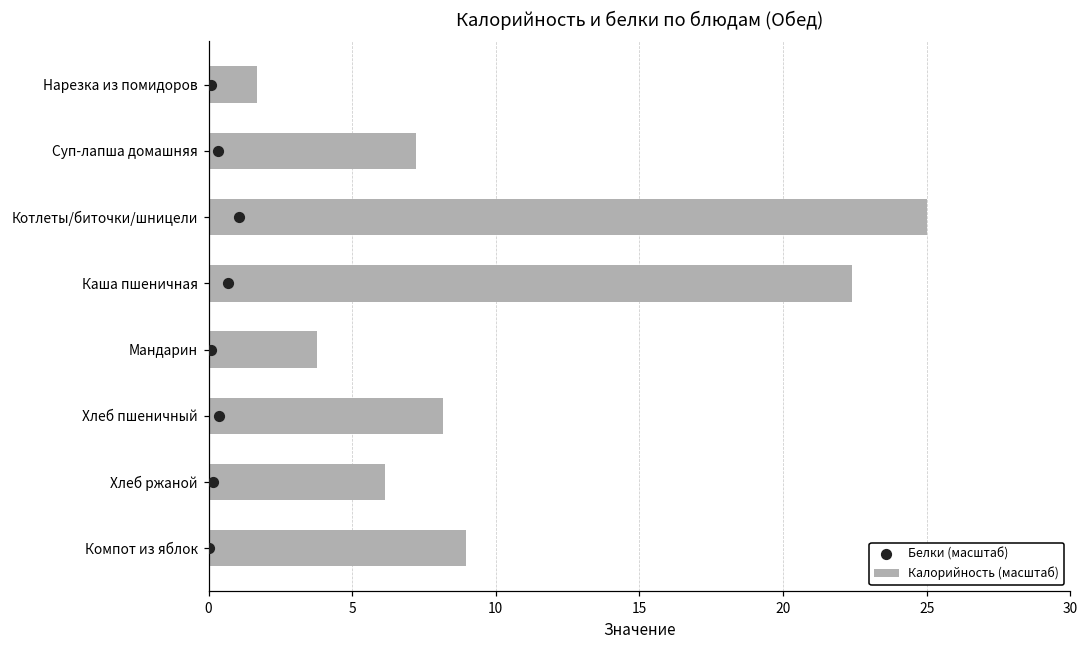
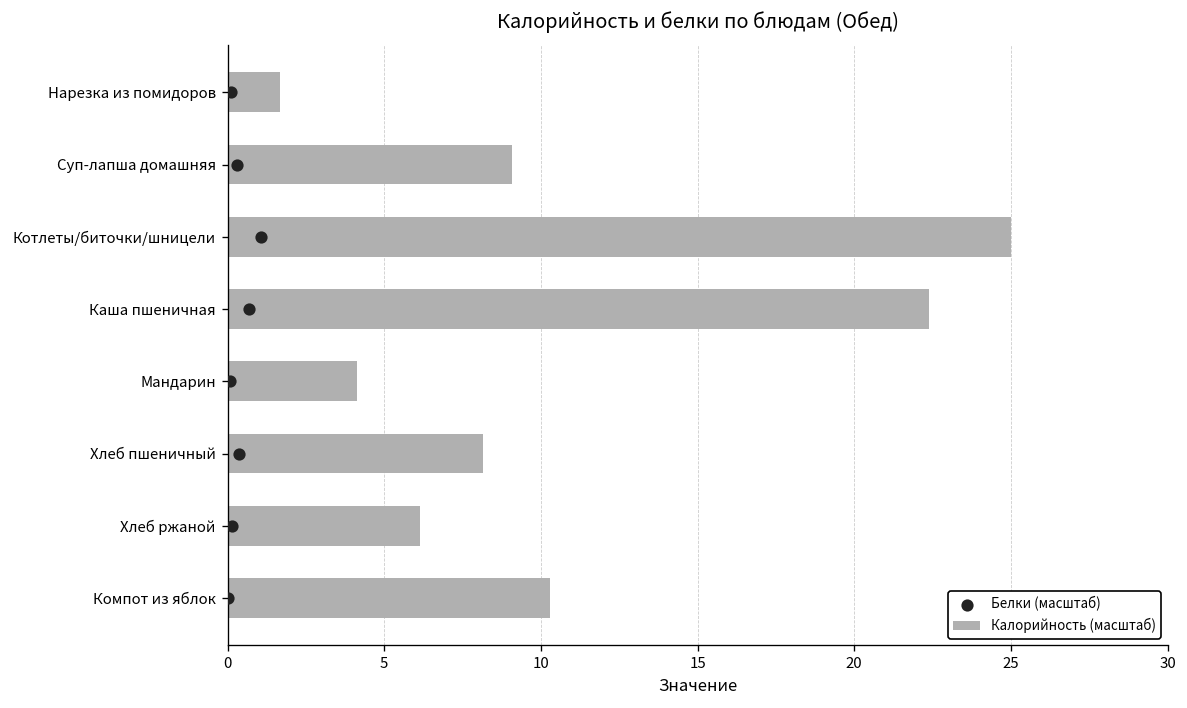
  {
    "Калорийность (масштаб)": {
      "Нарезка из помидоров": 1.7,
-     "Суп-лапша домашняя": 7.2,
+     "Суп-лапша домашняя": 9.1,
      "Котлеты/биточки/шницели": 25.0,
      "Каша пшеничная": 22.4,
-     "Мандарин": 3.8,
+     "Мандарин": 4.1,
      "Хлеб пшеничный": 8.1,
      "Хлеб ржаной": 6.1,
-     "Компот из яблок": 9.0
+     "Компот из яблок": 10.3
    }
  }
